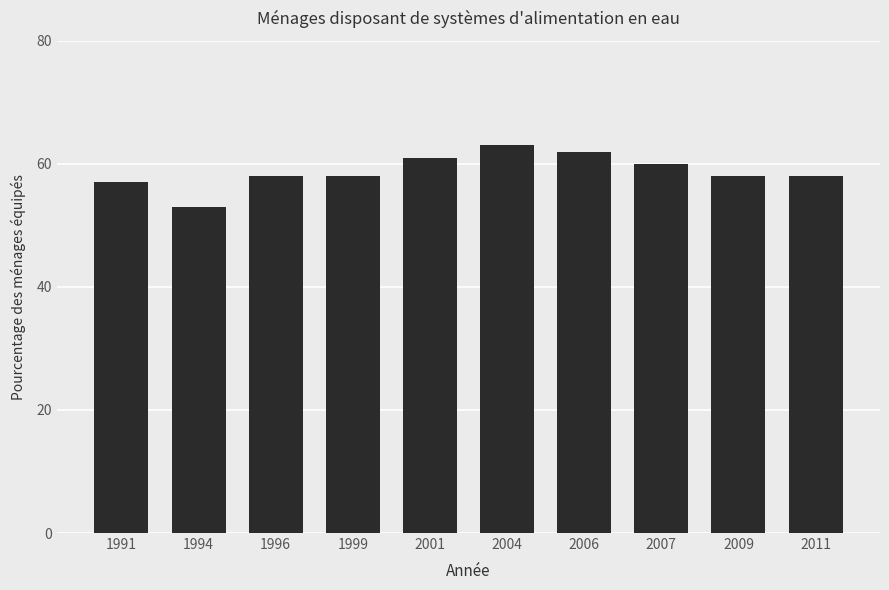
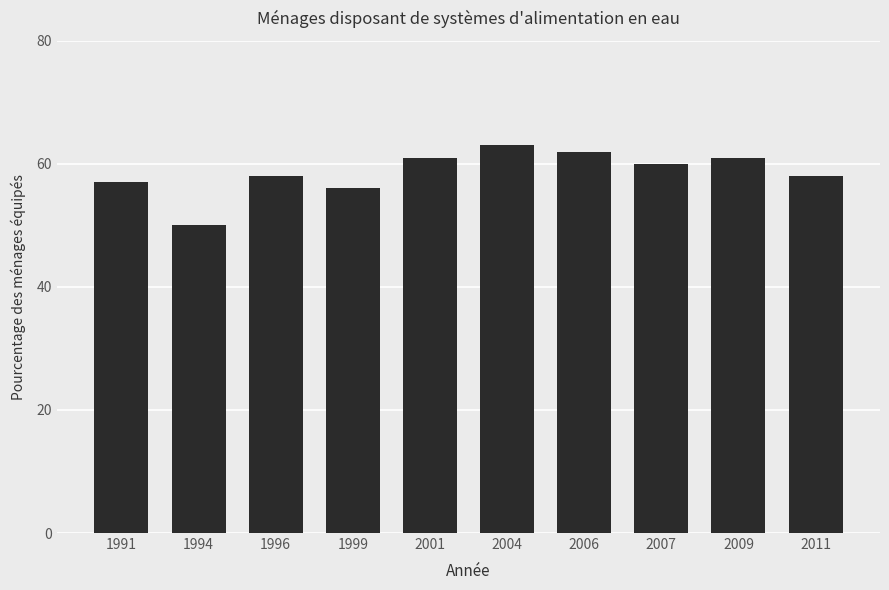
  {
    "1991": 57,
-   "1994": 53,
+   "1994": 50,
    "1996": 58,
-   "1999": 58,
+   "1999": 56,
    "2001": 61,
    "2004": 63,
    "2006": 62,
    "2007": 60,
-   "2009": 58,
+   "2009": 61,
    "2011": 58
  }
